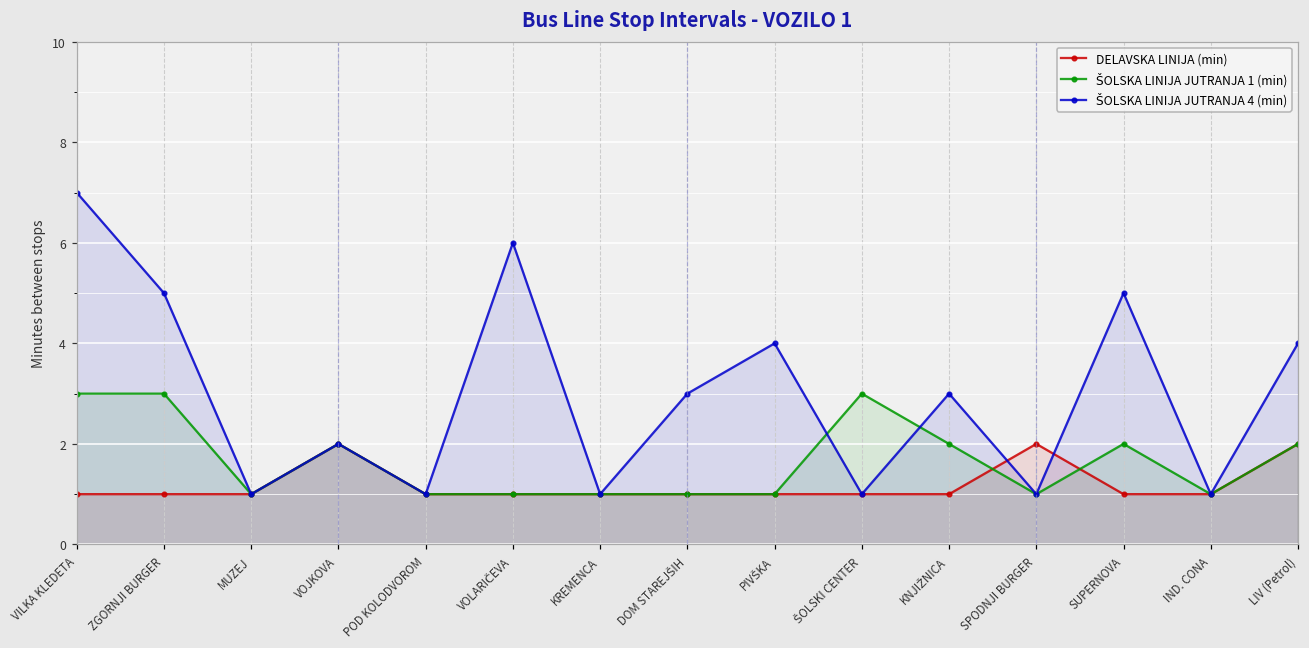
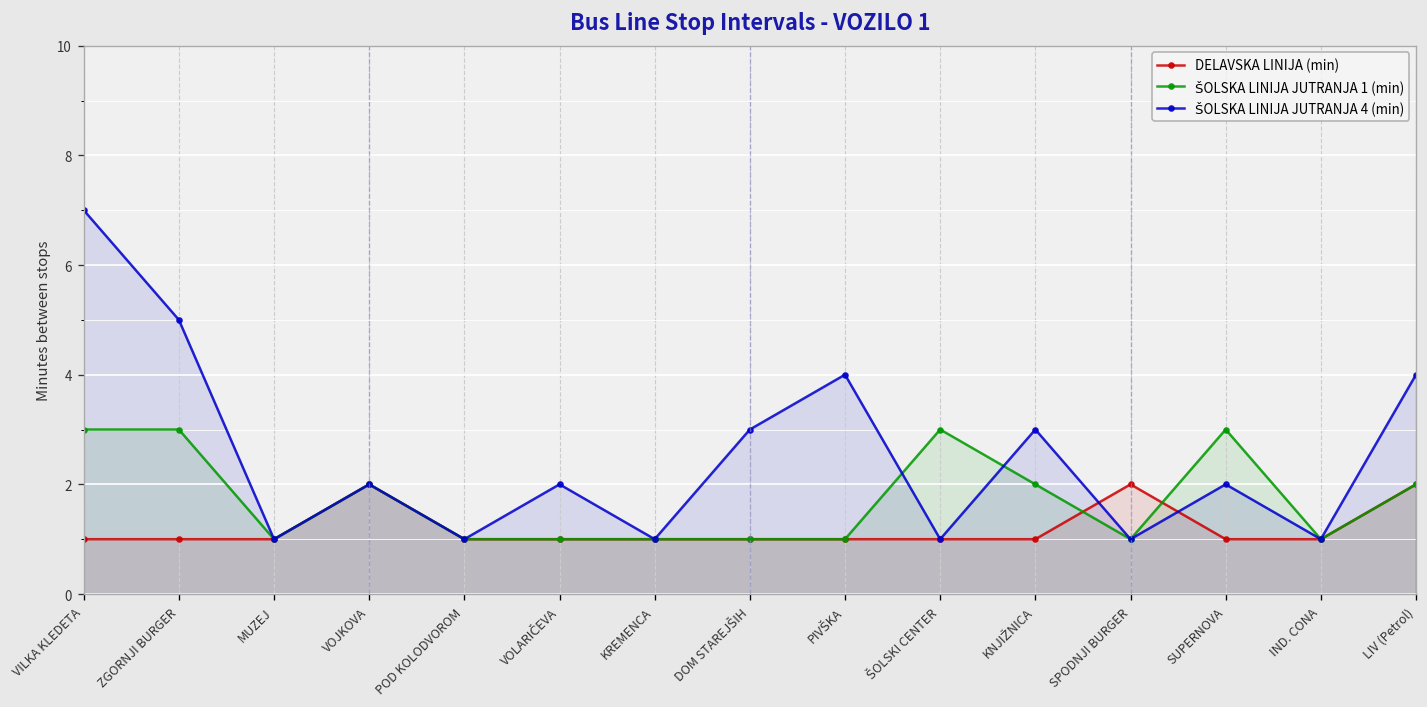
  {
    "DELAVSKA LINIJA (min)": {
      "VILKA KLEDETA": 1,
      "ZGORNJI BURGER": 1,
      "KNJIŽNICA": 1,
      "SPODNJI BURGER": 2,
      "SUPERNOVA": 1
    },
    "ŠOLSKA LINIJA JUTRANJA 1 (min)": {
      "VILKA KLEDETA": 3,
      "ZGORNJI BURGER": 3,
      "ŠOLSKI CENTER": 3,
      "KNJIŽNICA": 2,
-     "SUPERNOVA": 2
+     "SUPERNOVA": 3
    },
    "ŠOLSKA LINIJA JUTRANJA 4 (min)": {
      "VILKA KLEDETA": 7,
      "ZGORNJI BURGER": 5,
-     "VOLARIČEVA": 6,
+     "VOLARIČEVA": 2,
      "DOM STAREJŠIH": 3,
      "PIVŠKA": 4,
      "KNJIŽNICA": 3,
-     "SUPERNOVA": 5,
+     "SUPERNOVA": 2,
      "LIV (Petrol)": 4
    }
  }
